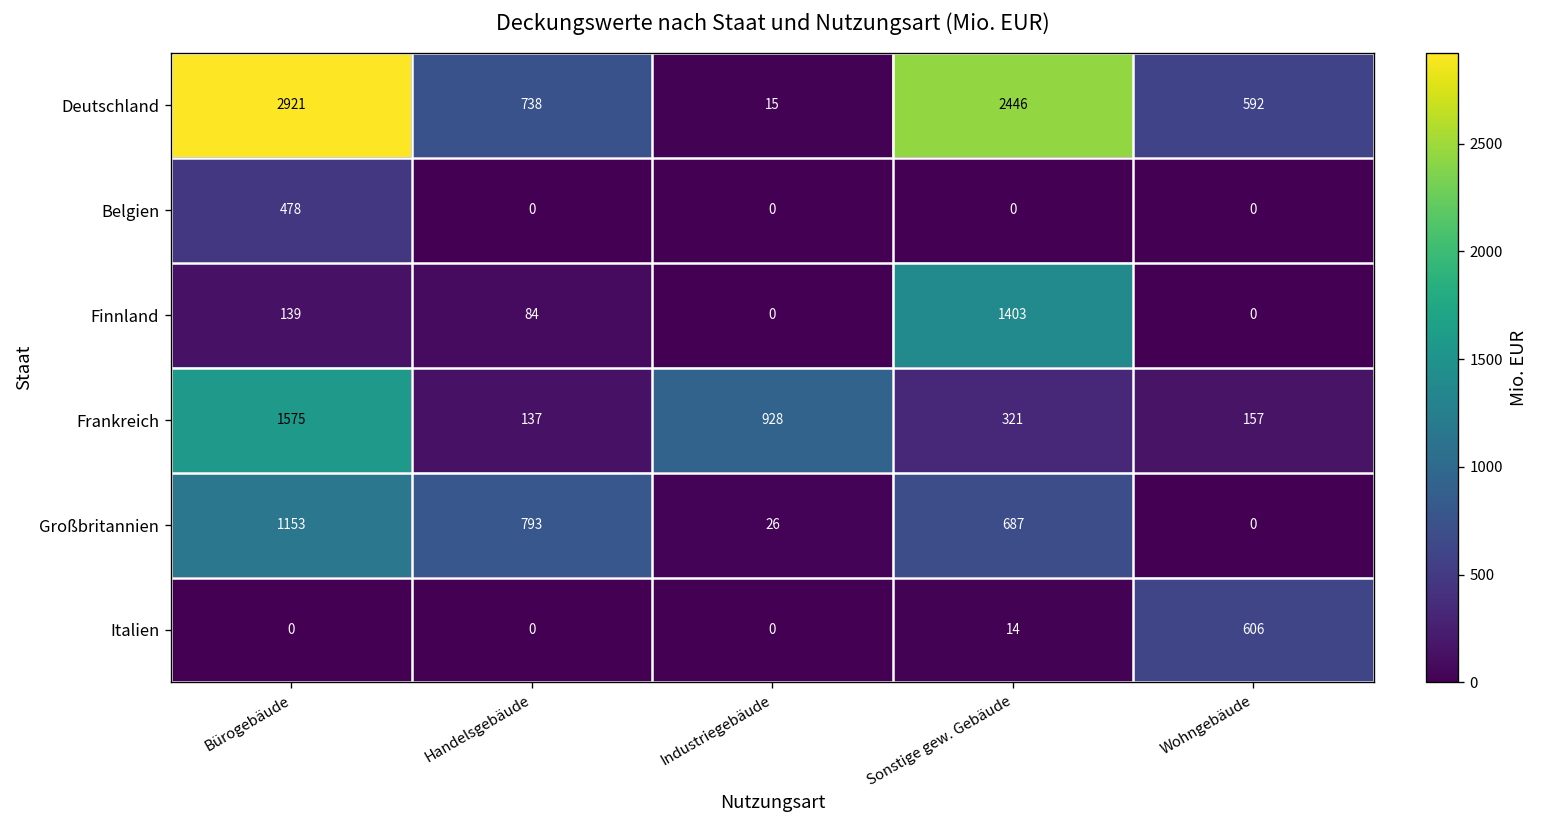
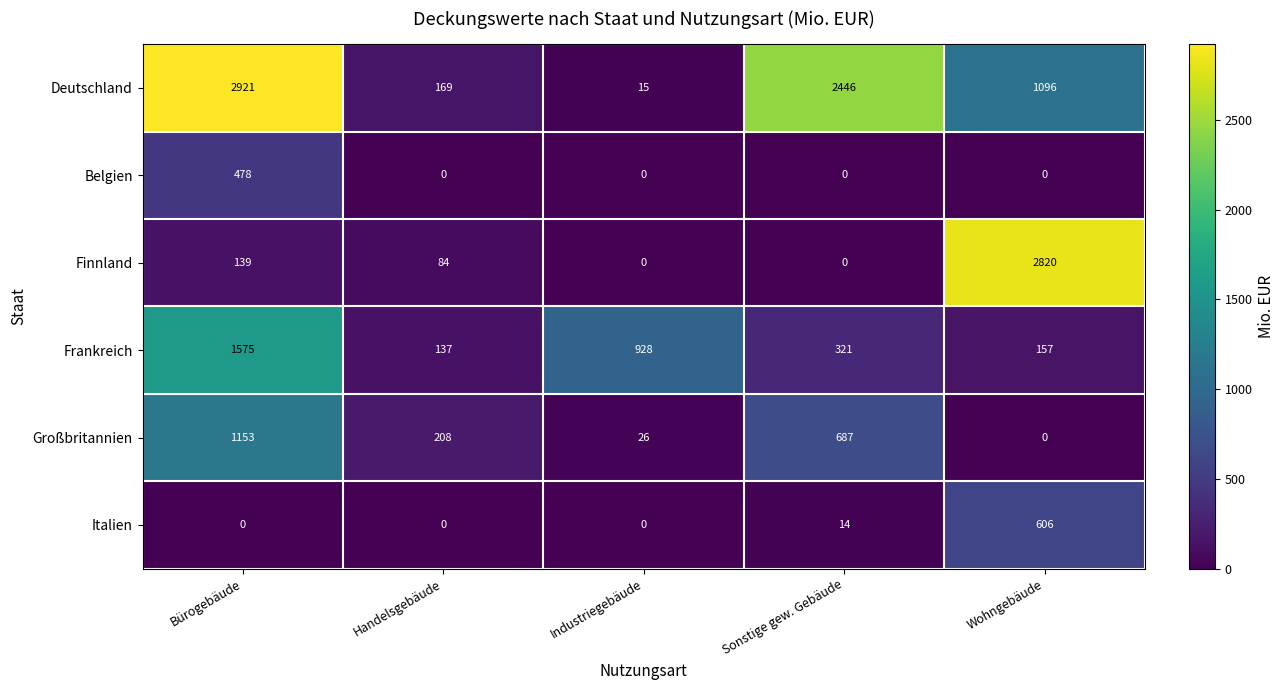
  {
    "Deutschland": {
      "Bürogebäude": 2921,
-     "Handelsgebäude": 738,
+     "Handelsgebäude": 169,
      "Industriegebäude": 15,
      "Sonstige gew. Gebäude": 2446,
-     "Wohngebäude": 592
+     "Wohngebäude": 1096
    },
    "Belgien": {
      "Bürogebäude": 478,
      "Handelsgebäude": 0,
      "Industriegebäude": 0,
      "Sonstige gew. Gebäude": 0,
      "Wohngebäude": 0
    },
    "Finnland": {
      "Bürogebäude": 139,
      "Handelsgebäude": 84,
      "Industriegebäude": 0,
-     "Sonstige gew. Gebäude": 1403,
-     "Wohngebäude": 0
+     "Sonstige gew. Gebäude": 0,
+     "Wohngebäude": 2820
    },
    "Frankreich": {
      "Bürogebäude": 1575,
      "Handelsgebäude": 137,
      "Industriegebäude": 928,
      "Sonstige gew. Gebäude": 321,
      "Wohngebäude": 157
    },
    "Großbritannien": {
      "Bürogebäude": 1153,
-     "Handelsgebäude": 793,
+     "Handelsgebäude": 208,
      "Industriegebäude": 26,
      "Sonstige gew. Gebäude": 687,
      "Wohngebäude": 0
    },
    "Italien": {
      "Bürogebäude": 0,
      "Handelsgebäude": 0,
      "Industriegebäude": 0,
      "Sonstige gew. Gebäude": 14,
      "Wohngebäude": 606
    }
  }
